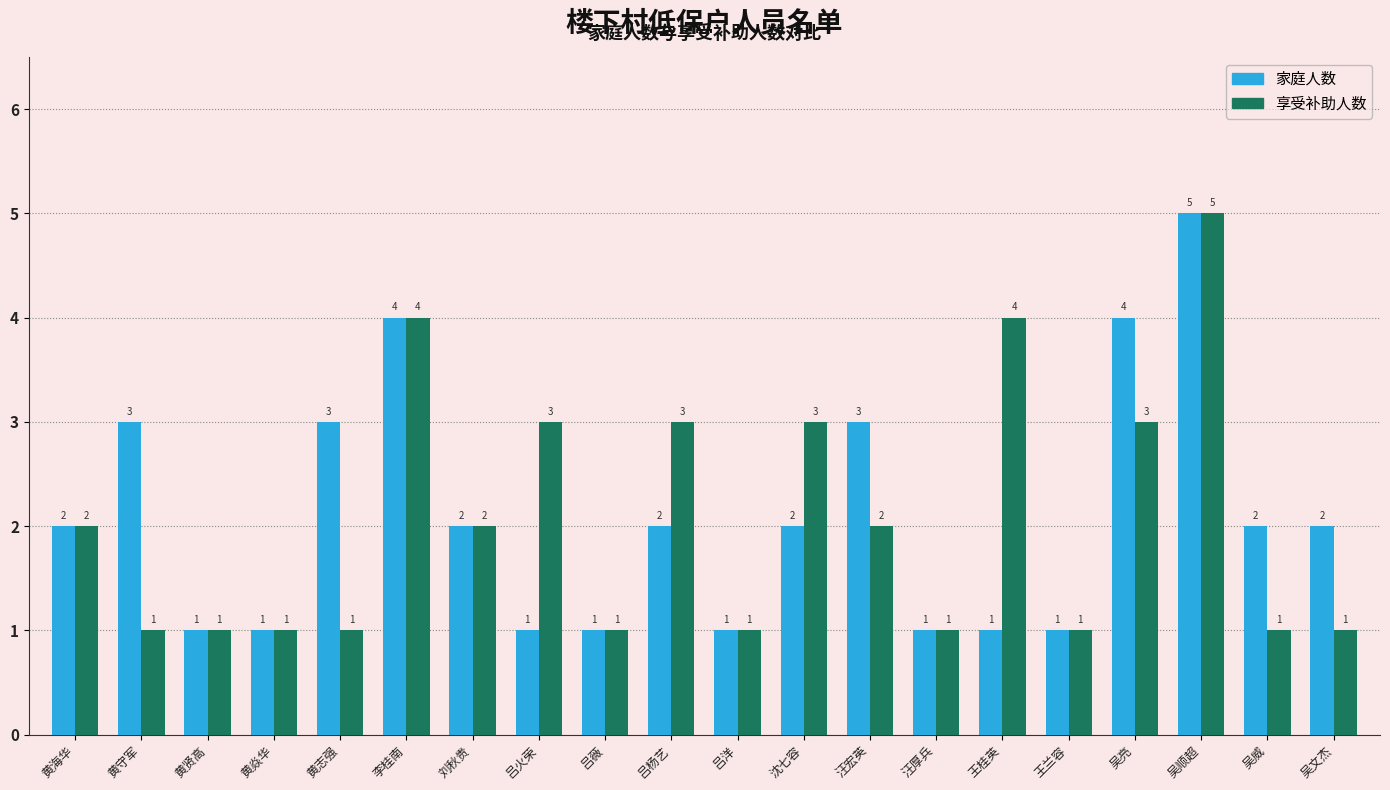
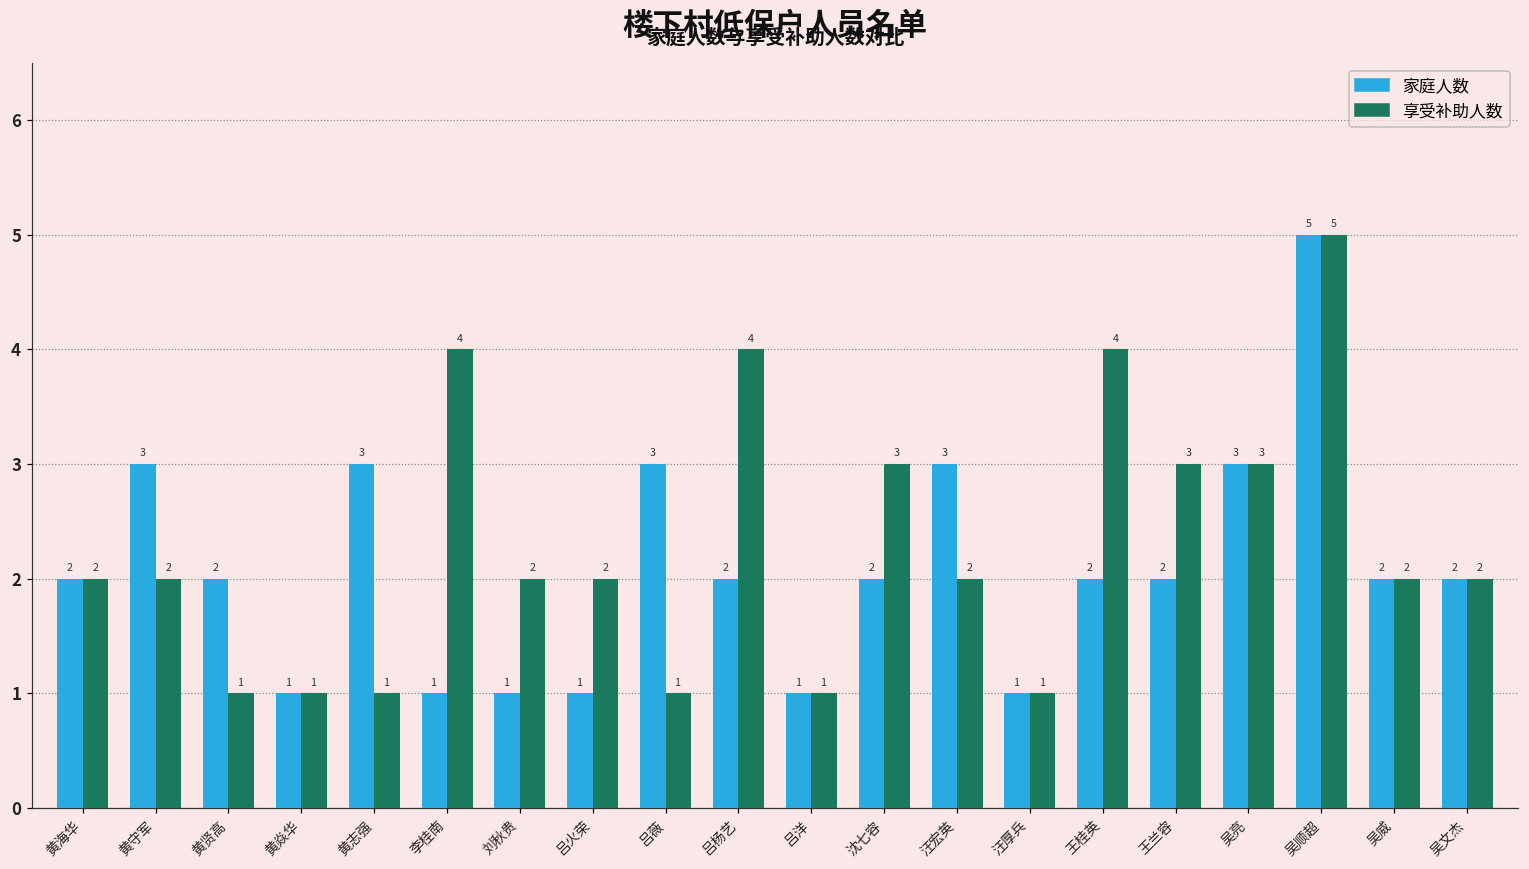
  {
    "家庭人数": {
      "黄海华": 2,
      "黄守军": 3,
-     "黄贤高": 1,
+     "黄贤高": 2,
      "黄焱华": 1,
      "黄志强": 3,
-     "李桂南": 4,
-     "刘秋贵": 2,
+     "李桂南": 1,
+     "刘秋贵": 1,
      "吕火荣": 1,
-     "吕薇": 1,
+     "吕薇": 3,
      "吕杨艺": 2,
      "吕洋": 1,
      "沈七容": 2,
      "汪宏英": 3,
      "汪厚兵": 1,
-     "王桂英": 1,
-     "王兰容": 1,
-     "吴亮": 4,
+     "王桂英": 2,
+     "王兰容": 2,
+     "吴亮": 3,
      "吴顺超": 5,
      "吴威": 2,
      "吴文杰": 2
    },
    "享受补助人数": {
      "黄海华": 2,
-     "黄守军": 1,
+     "黄守军": 2,
      "黄贤高": 1,
      "黄焱华": 1,
      "黄志强": 1,
      "李桂南": 4,
      "刘秋贵": 2,
-     "吕火荣": 3,
+     "吕火荣": 2,
      "吕薇": 1,
-     "吕杨艺": 3,
+     "吕杨艺": 4,
      "吕洋": 1,
      "沈七容": 3,
      "汪宏英": 2,
      "汪厚兵": 1,
      "王桂英": 4,
-     "王兰容": 1,
+     "王兰容": 3,
      "吴亮": 3,
      "吴顺超": 5,
-     "吴威": 1,
-     "吴文杰": 1
+     "吴威": 2,
+     "吴文杰": 2
    }
  }
